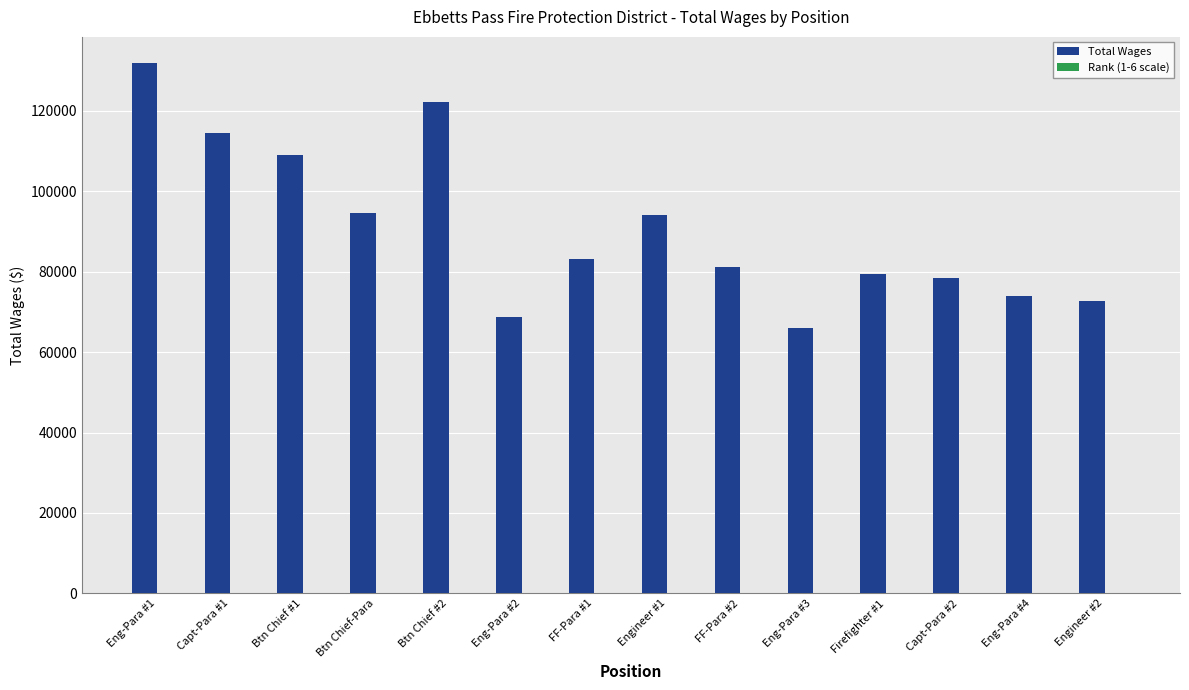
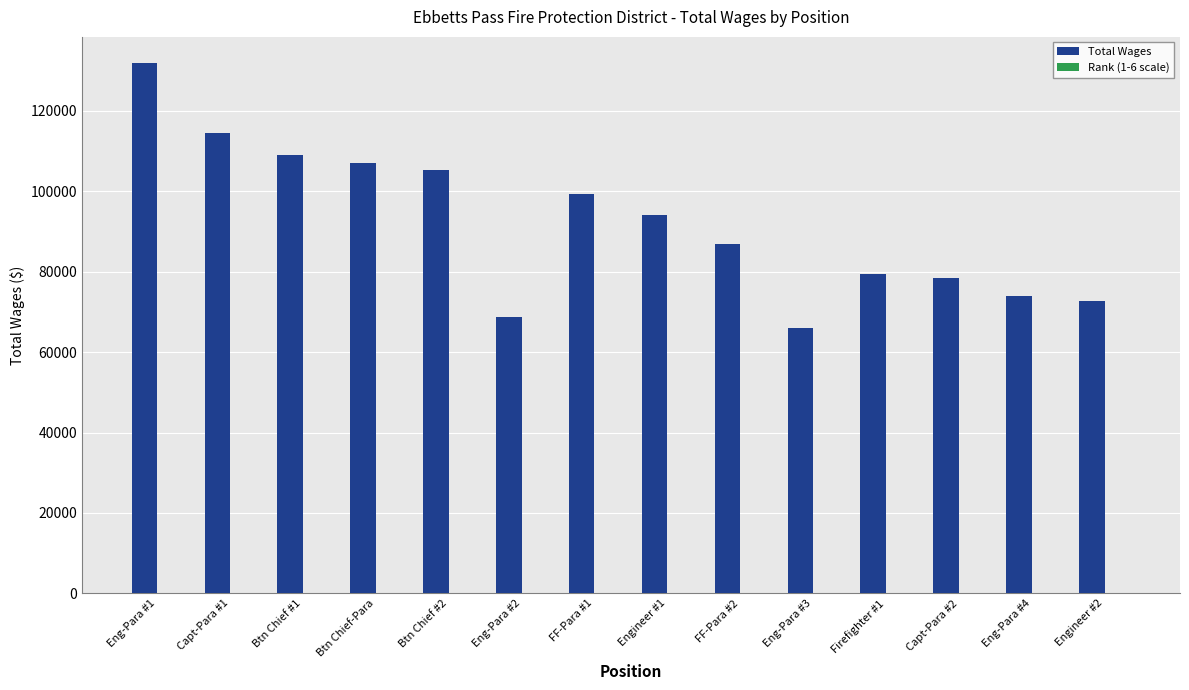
  {
    "Total Wages": {
      "Eng-Para #1": 132000,
      "Capt-Para #1": 115000,
      "Btn Chief #1": 109000,
-     "Btn Chief-Para": 95000,
-     "Btn Chief #2": 122000,
+     "Btn Chief-Para": 107000,
+     "Btn Chief #2": 105000,
      "Eng-Para #2": 69000,
-     "FF-Para #1": 83000,
+     "FF-Para #1": 99000,
      "Engineer #1": 94000,
-     "FF-Para #2": 81000,
+     "FF-Para #2": 87000,
      "Eng-Para #3": 66000,
      "Firefighter #1": 80000,
      "Capt-Para #2": 78000,
      "Eng-Para #4": 74000,
      "Engineer #2": 73000
    }
  }
